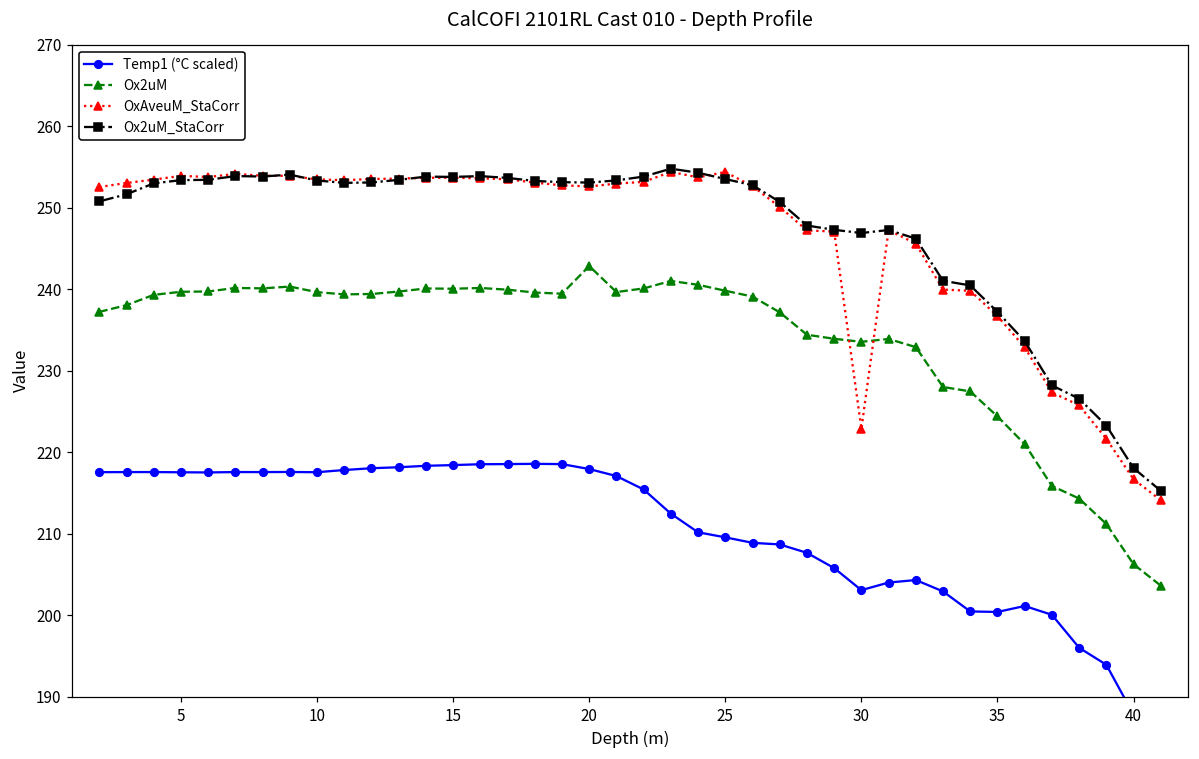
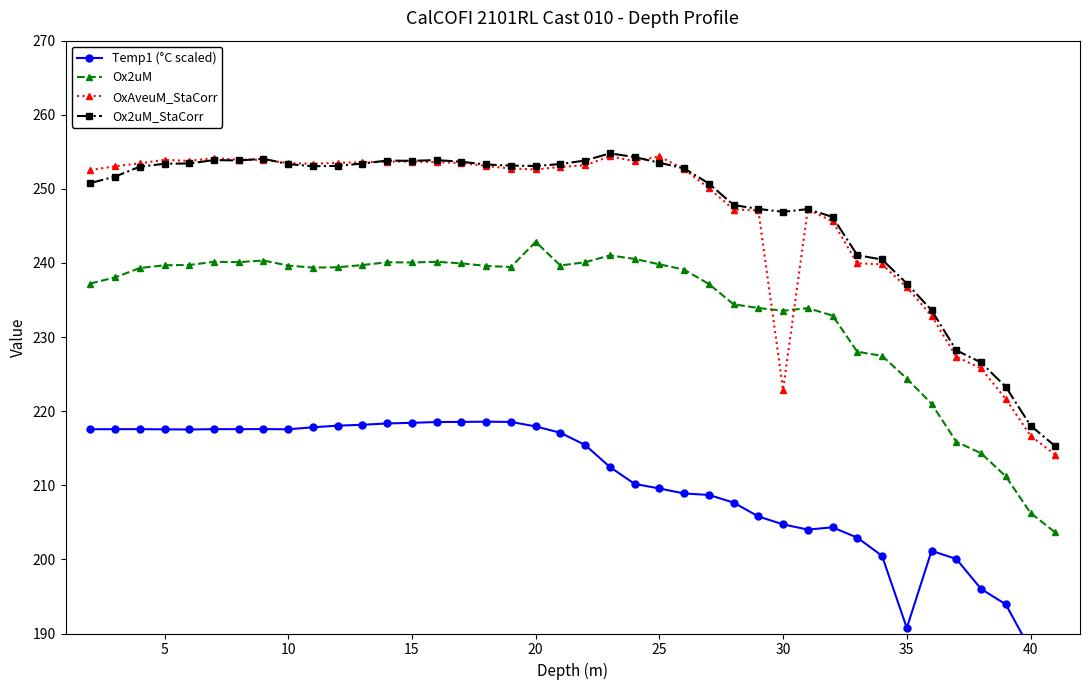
  {
    "Temp1 (°C scaled)": {
      "5": 218,
      "10": 218,
      "15": 218,
      "20": 218,
      "25": 210,
-     "30": 203,
-     "35": 200
+     "30": 205,
+     "35": 191
    },
    "Ox2uM": {
      "5": 240,
      "10": 240,
      "15": 240,
      "20": 243,
      "25": 240,
      "30": 234,
      "35": 224,
      "40": 206
    },
    "OxAveuM_StaCorr": {
      "5": 254,
      "20": 253,
      "25": 254,
      "30": 223,
      "35": 237,
      "40": 217
    },
    "Ox2uM_StaCorr": {
      "5": 253,
      "20": 253,
      "25": 254,
      "30": 247,
      "35": 237,
      "40": 218
    }
  }
